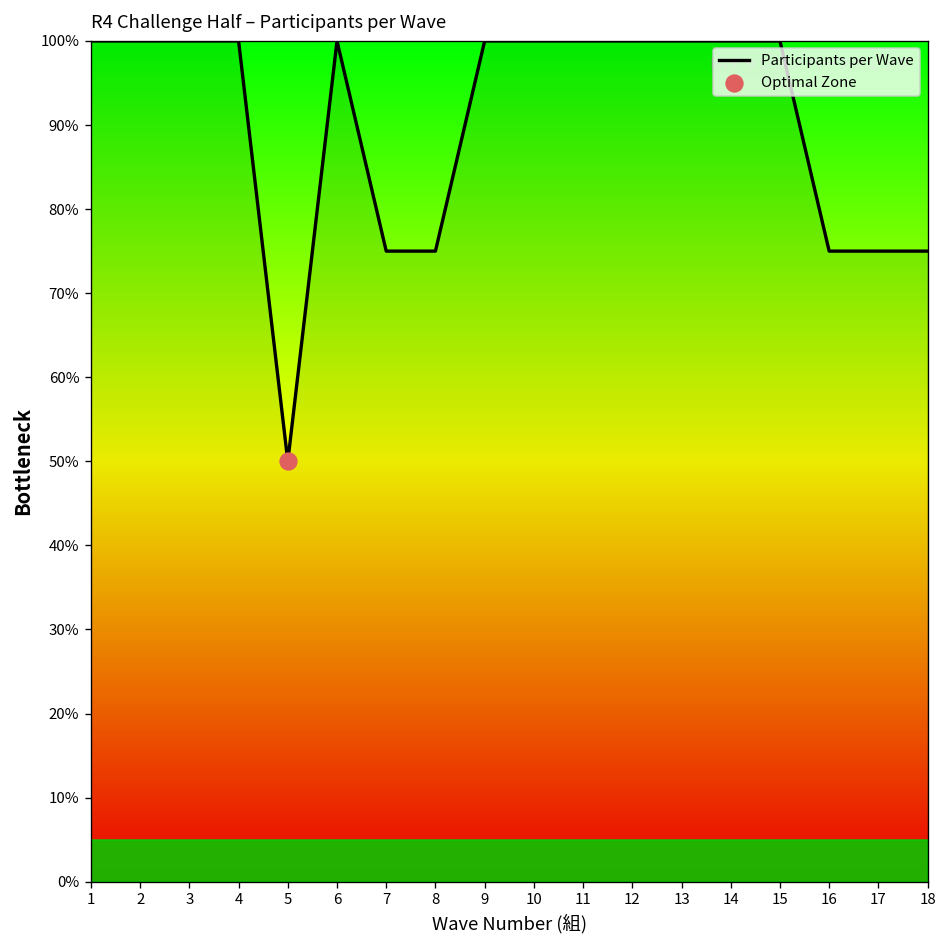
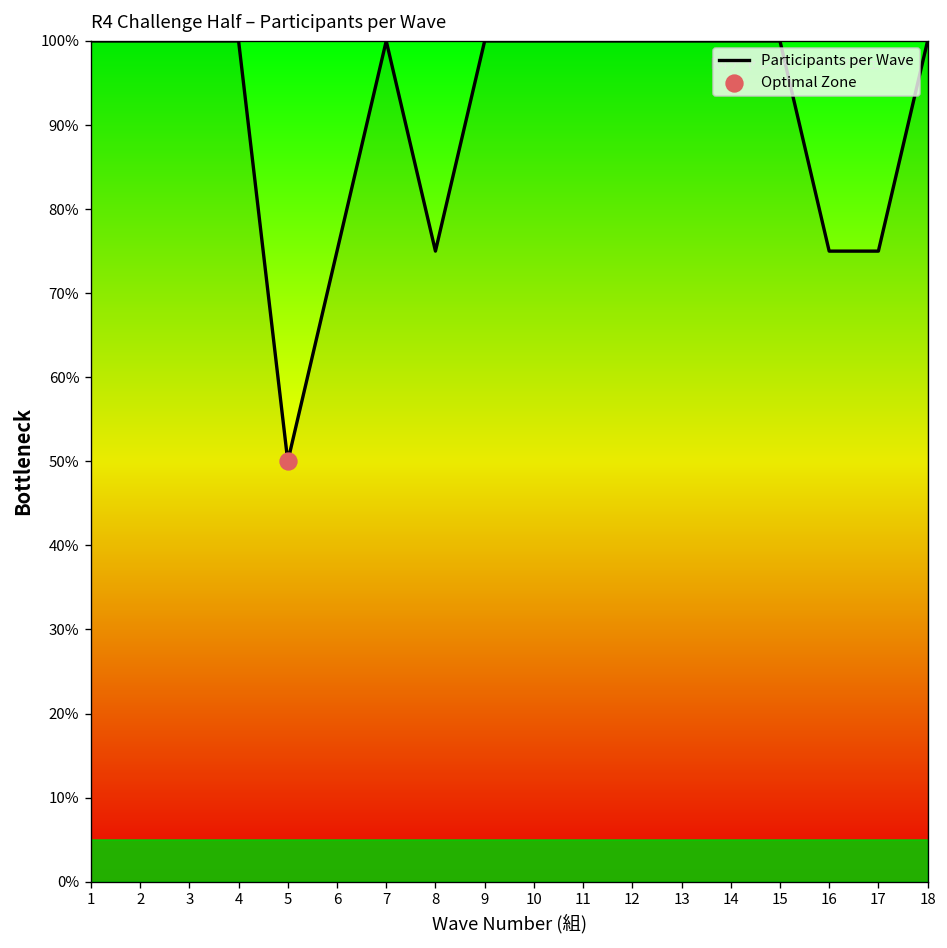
  {
    "Participants per Wave": {
      "1": "100%",
      "2": "100%",
      "3": "100%",
      "4": "100%",
-     "6": "100%",
-     "7": "75%",
+     "6": "75%",
+     "7": "100%",
      "8": "75%",
      "9": "100%",
      "10": "100%",
      "11": "100%",
      "12": "100%",
      "13": "100%",
      "14": "100%",
      "15": "100%",
      "16": "75%",
      "17": "75%",
-     "18": "75%"
+     "18": "100%"
    }
  }
